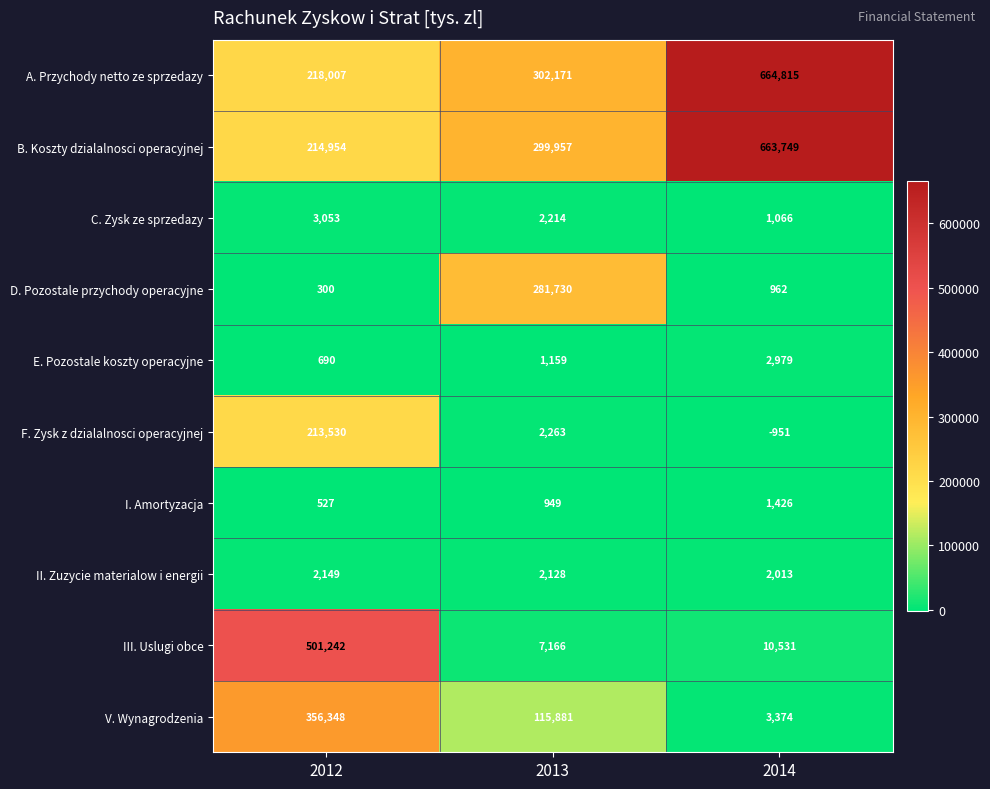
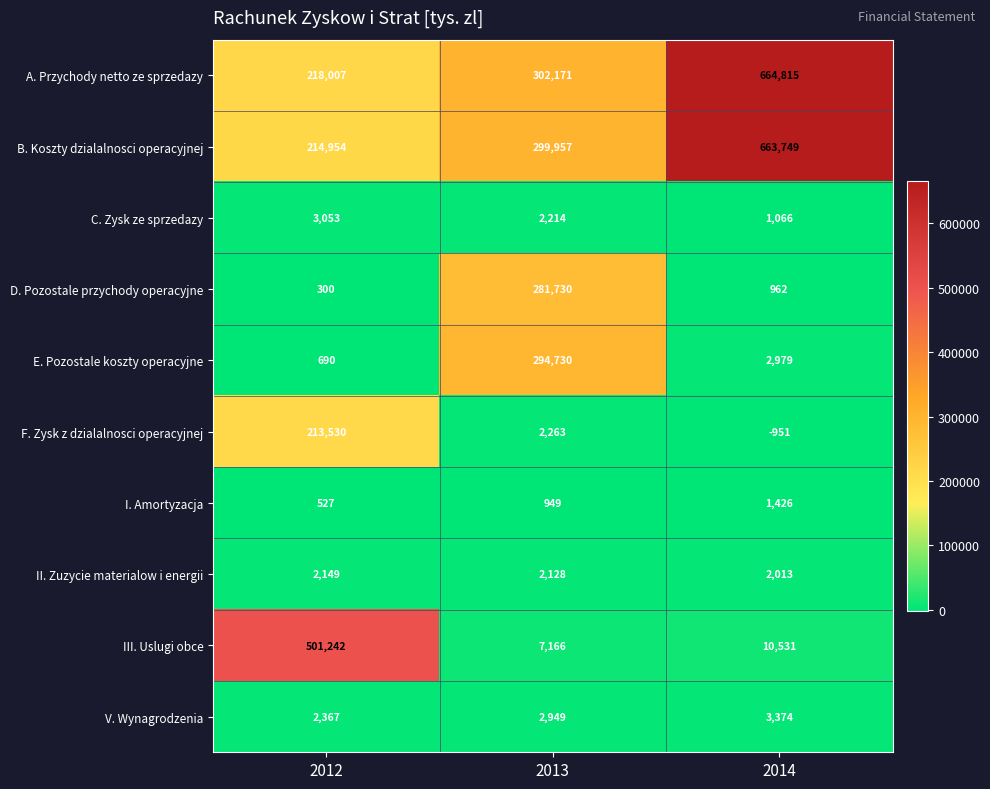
  {
    "A. Przychody netto ze sprzedazy": {
      "2012": "218,007",
      "2013": "302,171",
      "2014": "664,815"
    },
    "B. Koszty dzialalnosci operacyjnej": {
      "2012": "214,954",
      "2013": "299,957",
      "2014": "663,749"
    },
    "C. Zysk ze sprzedazy": {
      "2012": "3,053",
      "2013": "2,214",
      "2014": "1,066"
    },
    "D. Pozostale przychody operacyjne": {
      "2012": "300",
      "2013": "281,730",
      "2014": "962"
    },
    "E. Pozostale koszty operacyjne": {
      "2012": "690",
-     "2013": "1,159",
+     "2013": "294,730",
      "2014": "2,979"
    },
    "F. Zysk z dzialalnosci operacyjnej": {
      "2012": "213,530",
      "2013": "2,263",
      "2014": "-951"
    },
    "I. Amortyzacja": {
      "2012": "527",
      "2013": "949",
      "2014": "1,426"
    },
    "II. Zuzycie materialow i energii": {
      "2012": "2,149",
      "2013": "2,128",
      "2014": "2,013"
    },
    "III. Uslugi obce": {
      "2012": "501,242",
      "2013": "7,166",
      "2014": "10,531"
    },
    "V. Wynagrodzenia": {
-     "2012": "356,348",
-     "2013": "115,881",
+     "2012": "2,367",
+     "2013": "2,949",
      "2014": "3,374"
    }
  }
